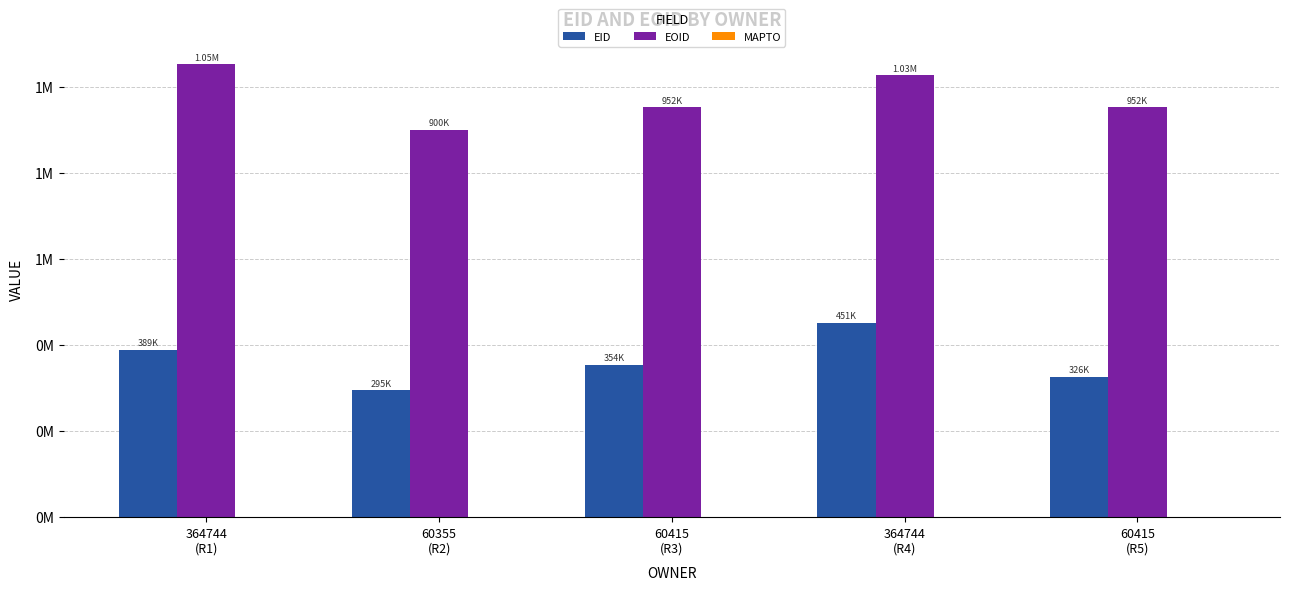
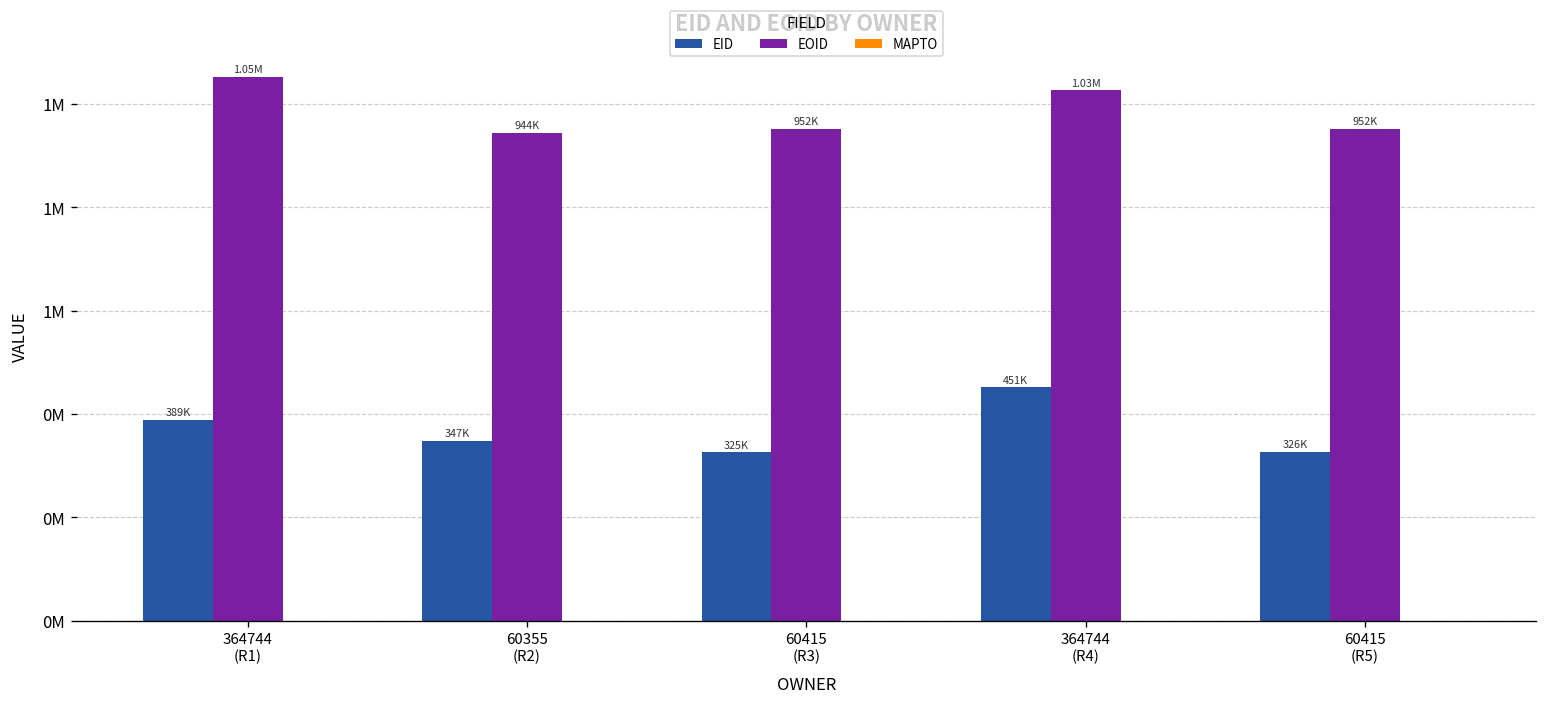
  {
    "EID": {
      "364744 (R1)": "389K",
-     "60355 (R2)": "295K",
-     "60415 (R3)": "354K",
+     "60355 (R2)": "347K",
+     "60415 (R3)": "325K",
      "364744 (R4)": "451K",
      "60415 (R5)": "326K"
    },
    "EOID": {
      "364744 (R1)": "1.05M",
-     "60355 (R2)": "900K",
+     "60355 (R2)": "944K",
      "60415 (R3)": "952K",
      "364744 (R4)": "1.03M",
      "60415 (R5)": "952K"
    }
  }
